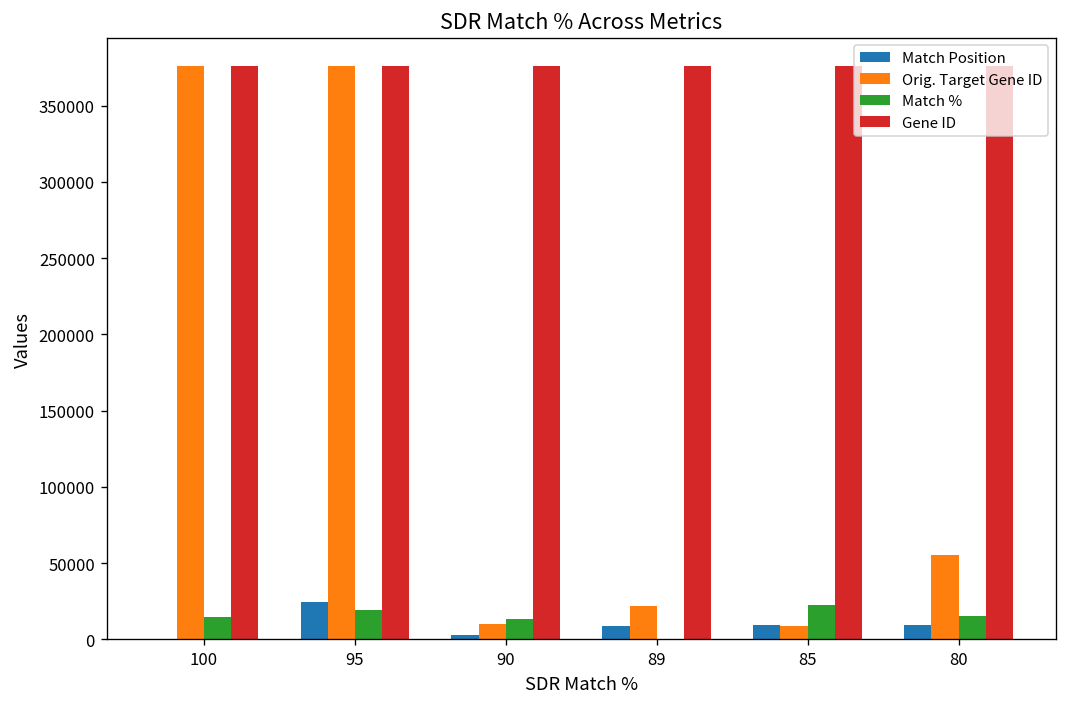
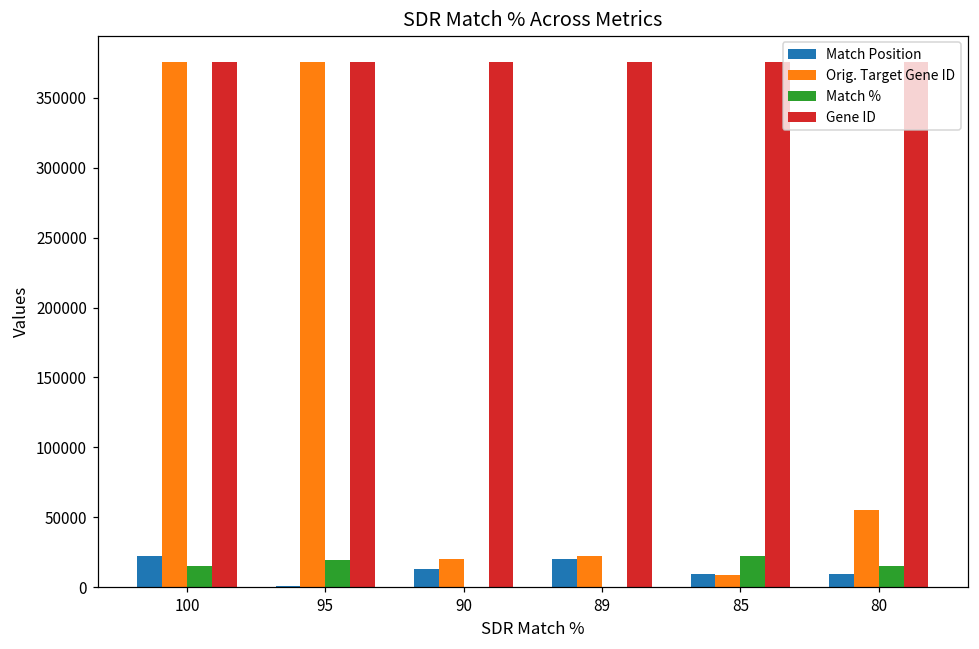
  {
    "Match Position": {
-     "100": 1000,
-     "95": 25000,
-     "90": 3000,
-     "89": 9000,
+     "100": 22000,
+     "95": 1000,
+     "90": 13000,
+     "89": 20000,
      "85": 9000,
      "80": 9000
    },
    "Orig. Target Gene ID": {
      "100": 376000,
      "95": 376000,
-     "90": 10000,
+     "90": 20000,
      "89": 22000,
      "85": 9000,
      "80": 55000
    },
    "Match %": {
      "100": 15000,
      "95": 20000,
-     "90": 14000,
+     "90": 0,
      "85": 22000,
      "80": 15000
    },
    "Gene ID": {
      "100": 376000,
      "95": 376000,
      "90": 376000,
      "89": 376000,
      "85": 376000
    }
  }
